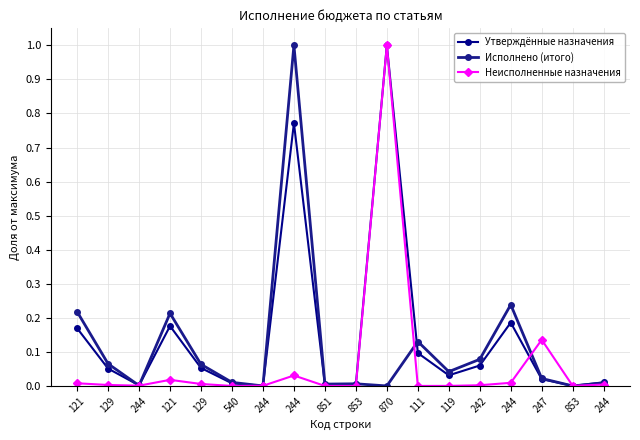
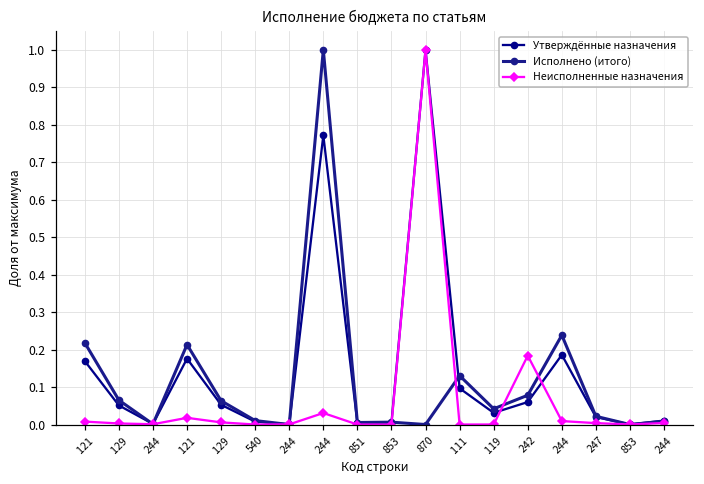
  {
    "Неисполненные назначения": {
      "540": 0.00,
      "111": 0.00,
      "119": 0.00,
-     "242": 0.00,
-     "247": 0.14
+     "242": 0.18,
+     "247": 0.00
    }
  }
